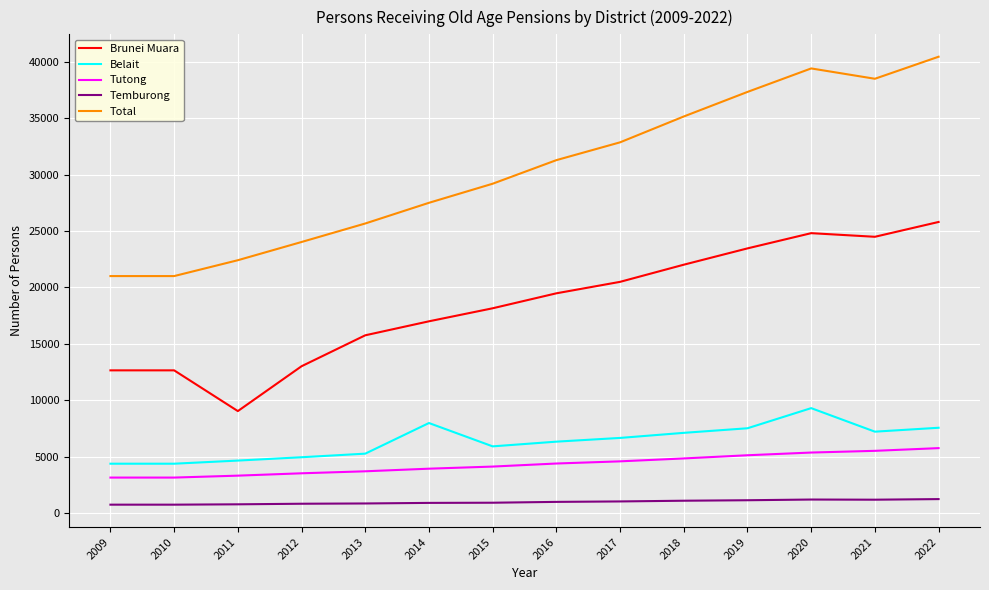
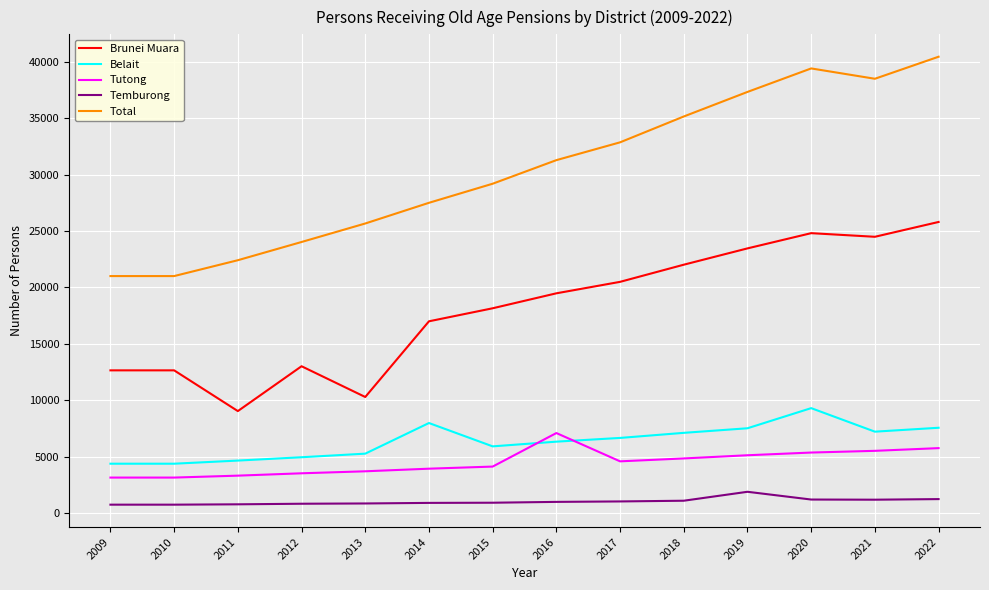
  {
    "Brunei Muara": {
      "2009": 12700,
      "2010": 12700,
      "2011": 9100,
      "2012": 13000,
-     "2013": 15800,
+     "2013": 10300,
      "2014": 17000,
      "2015": 18200,
      "2016": 19500,
      "2017": 20500,
      "2018": 22000,
      "2019": 23500,
      "2020": 24800,
      "2021": 24500,
      "2022": 25800
    },
    "Belait": {
      "2009": 4400,
      "2010": 4400,
      "2011": 4700,
      "2012": 5000,
      "2013": 5300,
      "2014": 8000,
      "2015": 5900,
      "2016": 6400,
      "2017": 6700,
      "2018": 7100,
      "2019": 7500,
      "2020": 9300,
      "2021": 7200,
      "2022": 7600
    },
    "Tutong": {
      "2009": 3200,
      "2010": 3200,
      "2011": 3300,
      "2012": 3600,
      "2013": 3700,
      "2014": 4000,
      "2015": 4100,
-     "2016": 4400,
+     "2016": 7100,
      "2017": 4600,
      "2018": 4900,
      "2019": 5100,
      "2020": 5400,
      "2021": 5500,
      "2022": 5800
    },
    "Temburong": {
      "2009": 800,
      "2010": 800,
      "2011": 800,
      "2012": 900,
      "2013": 900,
      "2014": 900,
      "2015": 900,
      "2016": 1000,
      "2017": 1100,
      "2018": 1100,
-     "2019": 1200,
+     "2019": 1900,
      "2020": 1200,
      "2021": 1200,
      "2022": 1300
    },
    "Total": {
      "2009": 21000,
      "2010": 21000,
      "2011": 22400,
      "2012": 24000,
      "2013": 25700,
      "2014": 27500,
      "2015": 29200,
      "2016": 31300,
      "2017": 32900,
      "2018": 35100,
      "2019": 37300,
      "2020": 39400,
      "2021": 38500,
      "2022": 40400
    }
  }
